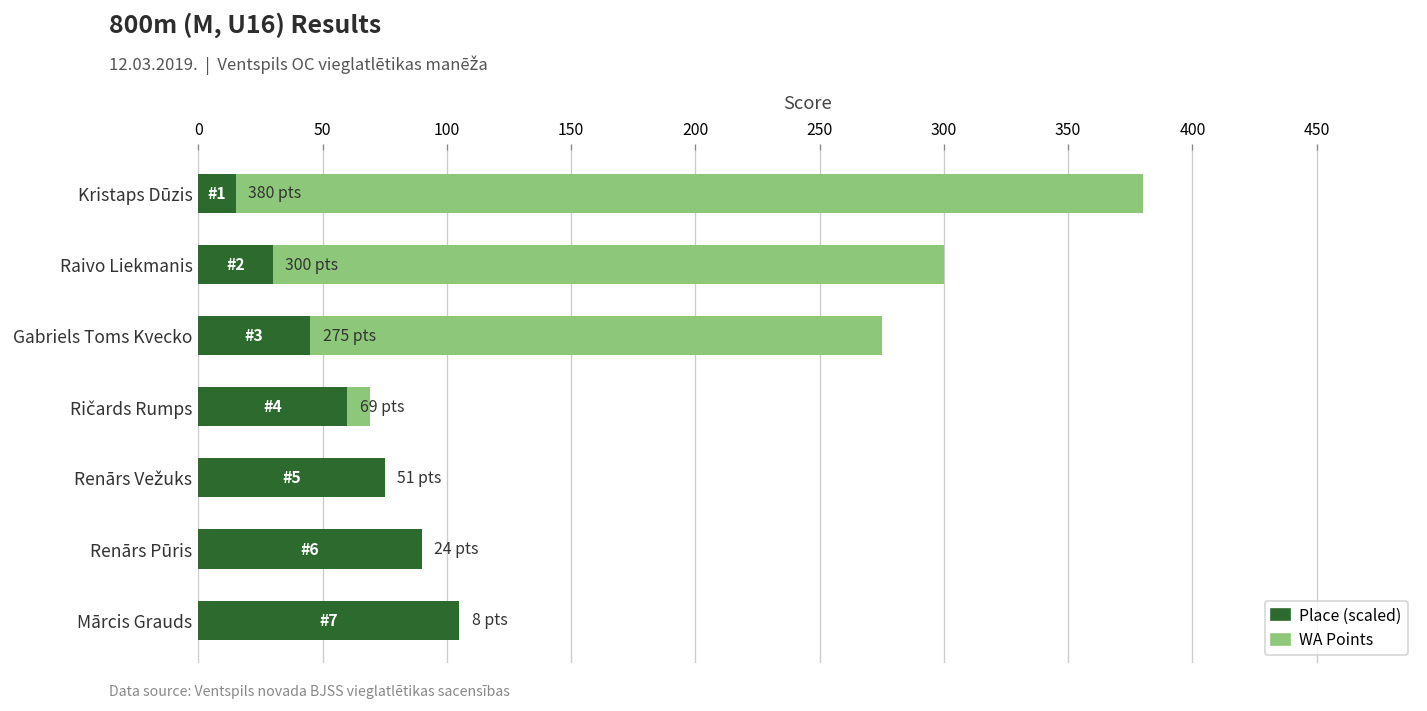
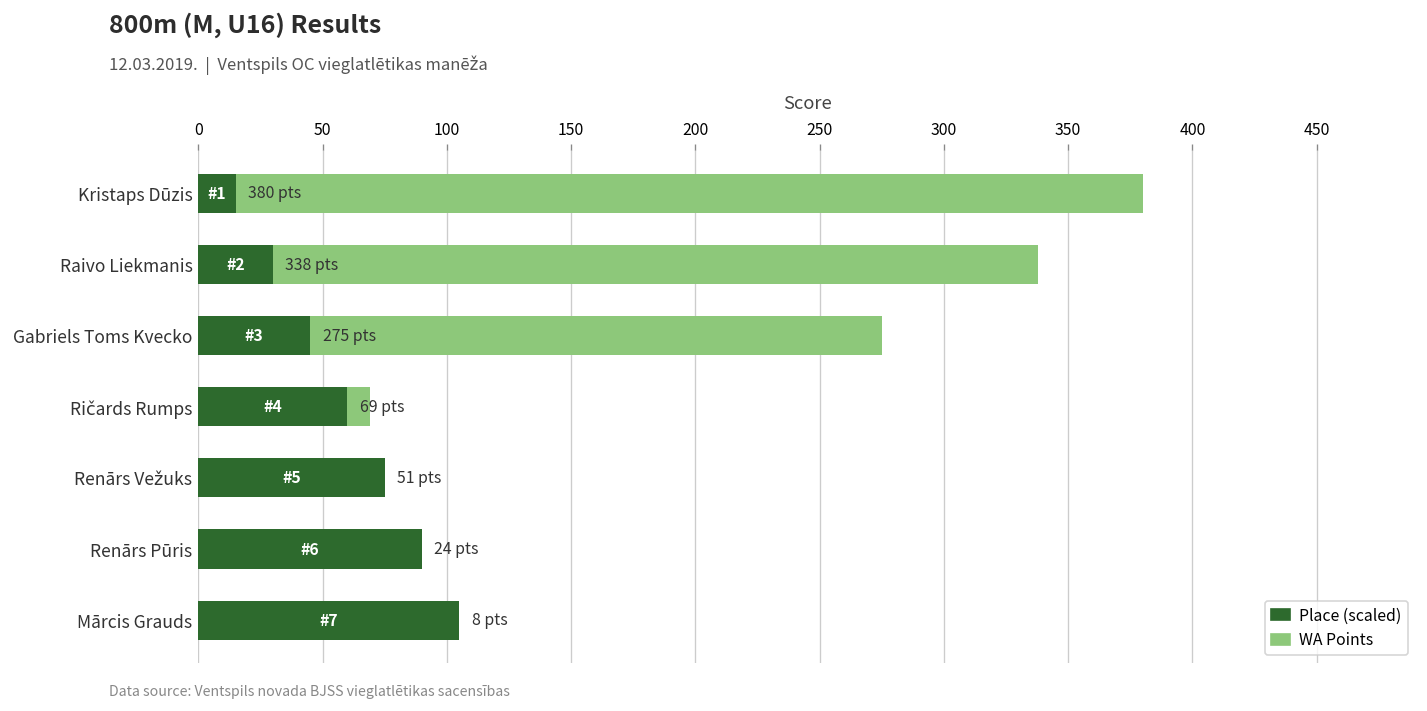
  {
    "WA Points": {
      "Kristaps Dūzis": 380,
-     "Raivo Liekmanis": 300,
+     "Raivo Liekmanis": 338,
      "Gabriels Toms Kvecko": 275,
      "Ričards Rumps": 69
    }
  }
